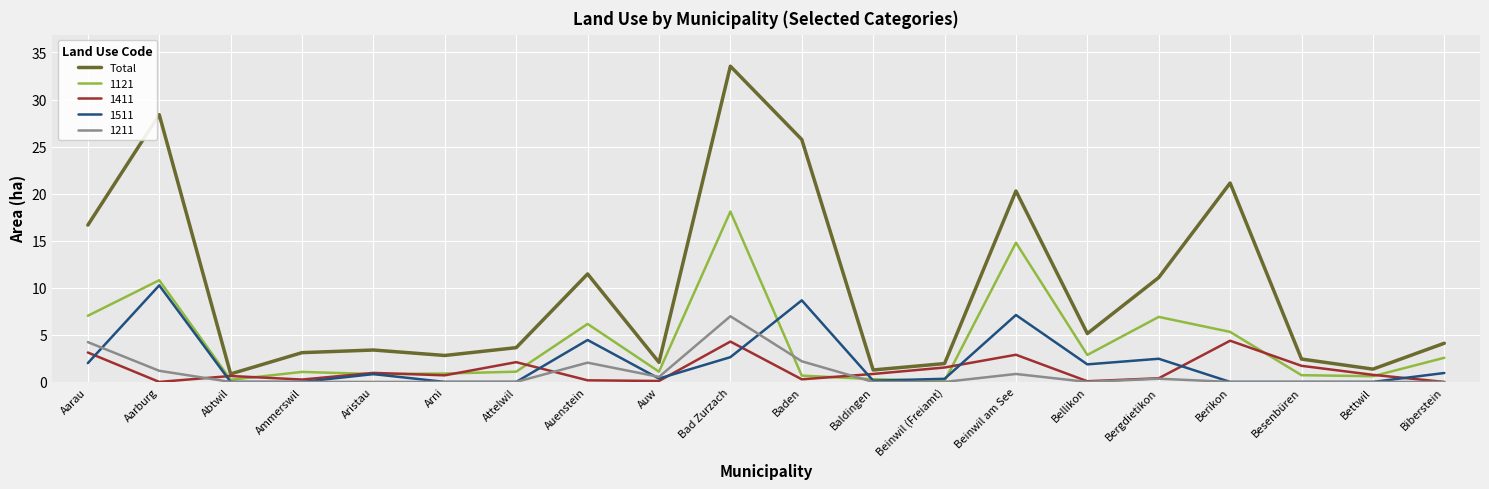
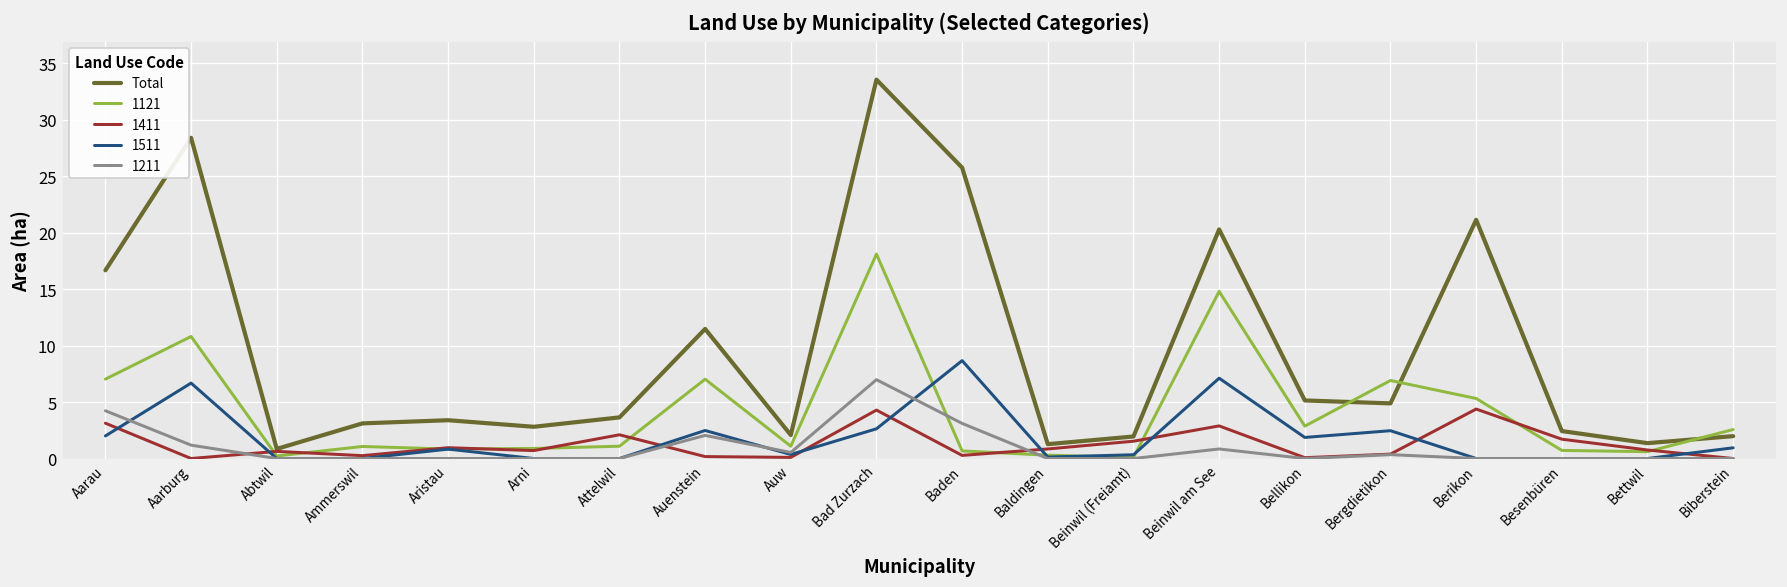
  {
    "Total": {
      "Aarau": 17,
      "Aarburg": 28,
      "Ammerswil": 3,
      "Aristau": 3,
      "Arni": 3,
      "Attelwil": 4,
      "Auenstein": 11,
      "Auw": 2,
      "Bad Zurzach": 34,
      "Baden": 26,
      "Baldingen": 1,
      "Beinwil (Freiamt)": 2,
      "Beinwil am See": 20,
      "Bellikon": 5,
-     "Bergdietikon": 11,
+     "Bergdietikon": 5,
      "Berikon": 21,
      "Besenbüren": 2,
      "Bettwil": 1,
-     "Biberstein": 4
+     "Biberstein": 2
    },
    "1121": {
      "Aarau": 7,
      "Aarburg": 11,
      "Ammerswil": 1,
      "Attelwil": 1,
-     "Auenstein": 6,
+     "Auenstein": 7,
      "Auw": 1,
      "Bad Zurzach": 18,
      "Baden": 1,
      "Beinwil am See": 15,
      "Bellikon": 3,
      "Bergdietikon": 7,
      "Berikon": 5,
      "Besenbüren": 1,
      "Biberstein": 3
    },
    "1411": {
      "Aarau": 3,
      "Aarburg": 0,
      "Attelwil": 2,
      "Auenstein": 0,
      "Bad Zurzach": 4,
      "Baden": 0,
      "Baldingen": 1,
      "Beinwil (Freiamt)": 2,
      "Beinwil am See": 3,
      "Berikon": 4,
      "Besenbüren": 2
    },
    "1511": {
      "Aarau": 2,
-     "Aarburg": 10,
-     "Auenstein": 4,
+     "Aarburg": 7,
+     "Auenstein": 2,
      "Bad Zurzach": 3,
      "Baden": 9,
      "Beinwil am See": 7,
      "Bellikon": 2,
      "Bergdietikon": 2,
      "Biberstein": 1
    },
    "1211": {
      "Aarau": 4,
      "Aarburg": 1,
      "Aristau": 0,
      "Auenstein": 2,
      "Bad Zurzach": 7,
-     "Baden": 2,
+     "Baden": 3,
      "Beinwil am See": 1
    }
  }
